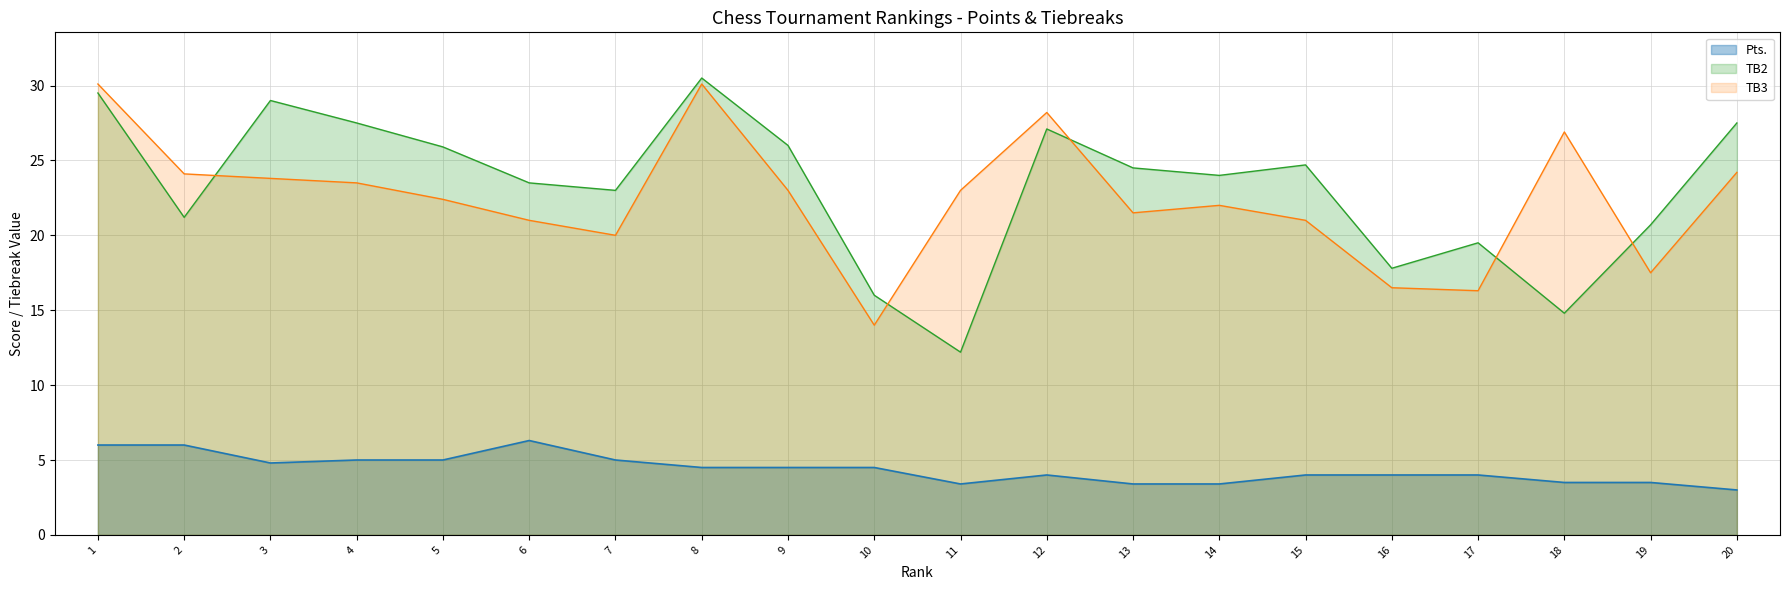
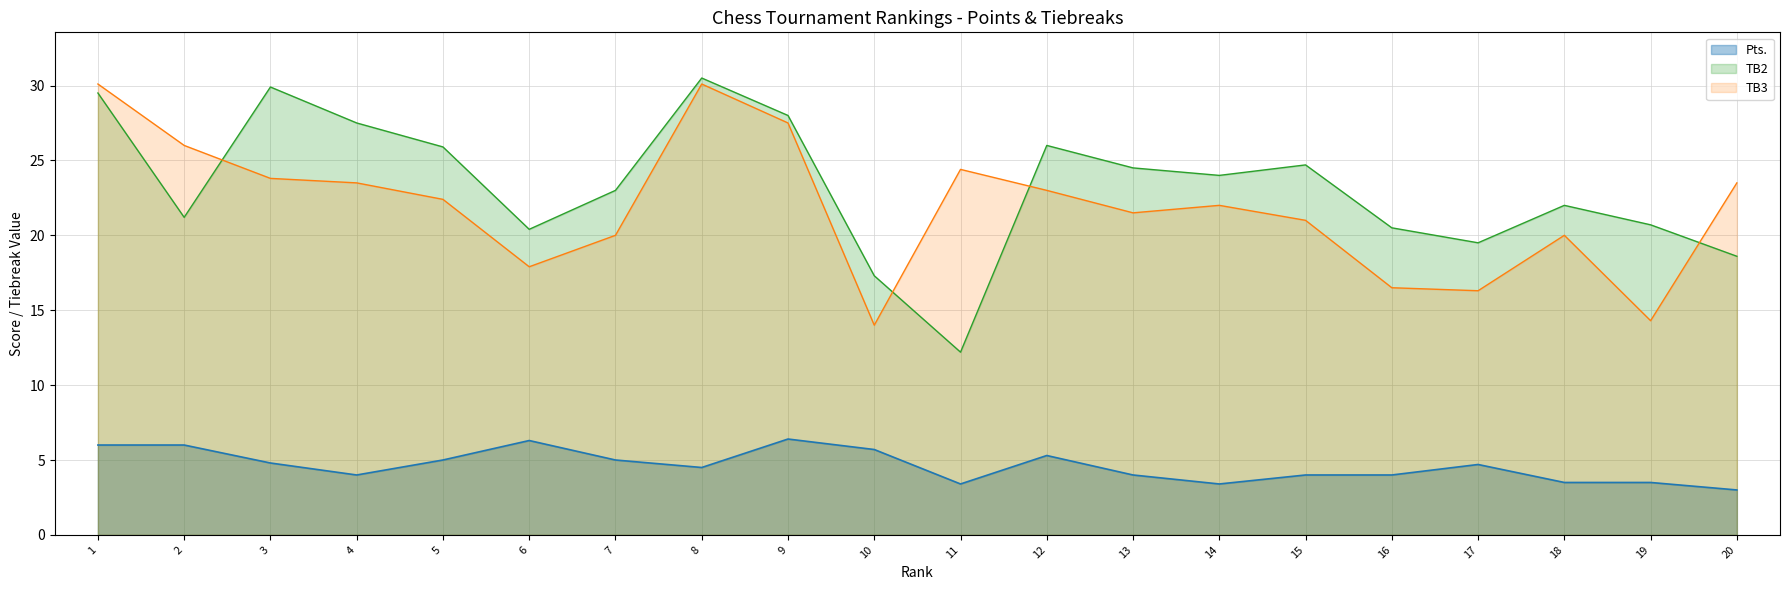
  {
    "Pts.": {
      "1": 6.0,
      "2": 6.0,
      "3": 4.8,
-     "4": 5,
+     "4": 4,
      "5": 5.0,
      "6": 6.3,
      "7": 5.0,
      "8": 4.5,
-     "9": 4.5,
-     "10": 4.5,
+     "9": 6.4,
+     "10": 5.7,
      "11": 3.4,
-     "12": 4.0,
-     "13": 3.4,
+     "12": 5.3,
+     "13": 4.0,
      "14": 3.4,
      "15": 4.0,
      "16": 4.0,
-     "17": 4.0,
+     "17": 4.7,
      "18": 3.5,
      "19": 3.5,
      "20": 3.0
    },
    "TB2": {
      "1": 29.5,
      "2": 21.2,
-     "3": 29.0,
+     "3": 29.9,
      "4": 27.5,
      "5": 25.9,
-     "6": 23.5,
+     "6": 20.4,
      "7": 23.0,
      "8": 30.5,
-     "9": 26,
-     "10": 16.0,
+     "9": 28,
+     "10": 17.3,
      "11": 12.2,
-     "12": 27.1,
+     "12": 26.0,
      "13": 24.5,
      "14": 24.0,
      "15": 24.7,
-     "16": 17.8,
+     "16": 20.5,
      "17": 19.5,
-     "18": 14.8,
+     "18": 22.0,
      "19": 20.7,
-     "20": 27.5
+     "20": 18.6
    },
    "TB3": {
      "1": 30.1,
-     "2": 24.1,
+     "2": 26.0,
      "3": 23.8,
      "4": 23.5,
      "5": 22.4,
-     "6": 21.0,
+     "6": 17.9,
      "7": 20.0,
      "8": 30.1,
-     "9": 23.0,
+     "9": 27.5,
      "10": 14.0,
-     "11": 23.0,
-     "12": 28.2,
+     "11": 24.4,
+     "12": 23.0,
      "13": 21.5,
      "14": 22.0,
      "15": 21.0,
      "16": 16.5,
      "17": 16.3,
-     "18": 26.9,
-     "19": 17.5,
-     "20": 24.2
+     "18": 20.0,
+     "19": 14.3,
+     "20": 23.5
    }
  }
